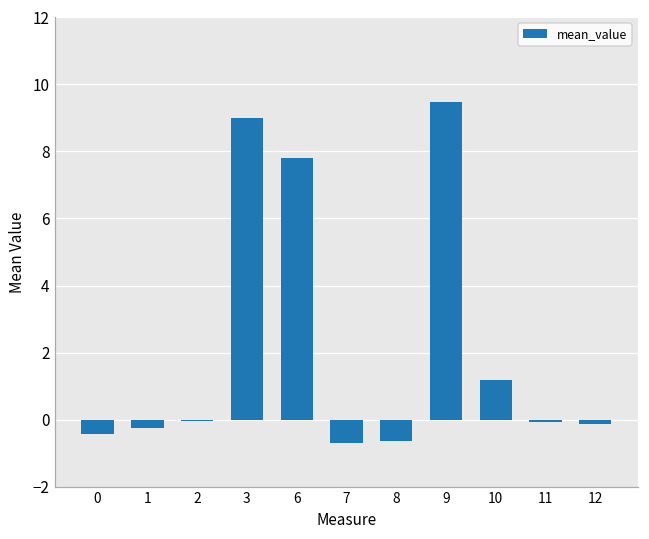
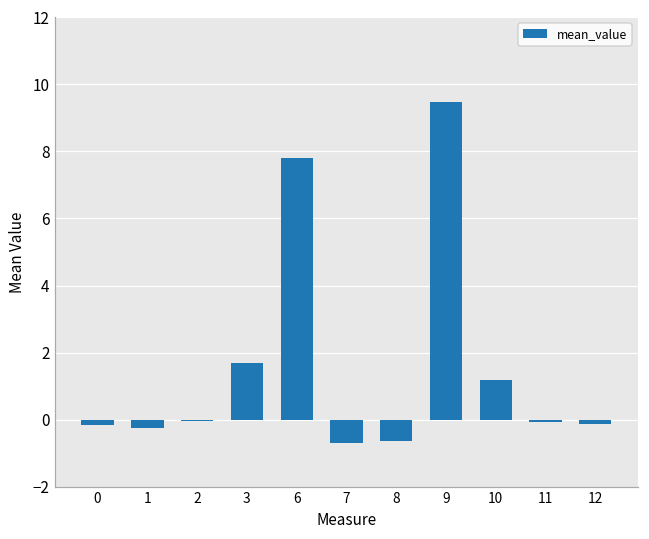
  {
-   "0": -0.4,
+   "0": -0.2,
    "1": -0.3,
-   "3": 9.0,
+   "3": 1.7,
    "6": 7.8,
    "7": -0.7,
    "8": -0.6,
    "9": 9.5,
    "10": 1.2,
    "12": -0.1
  }
